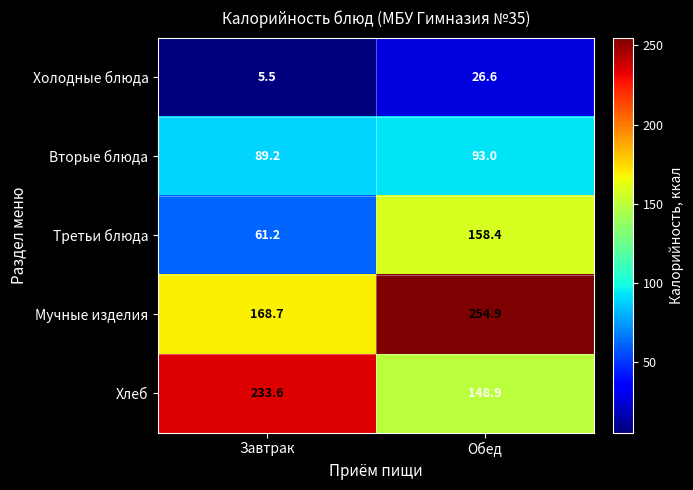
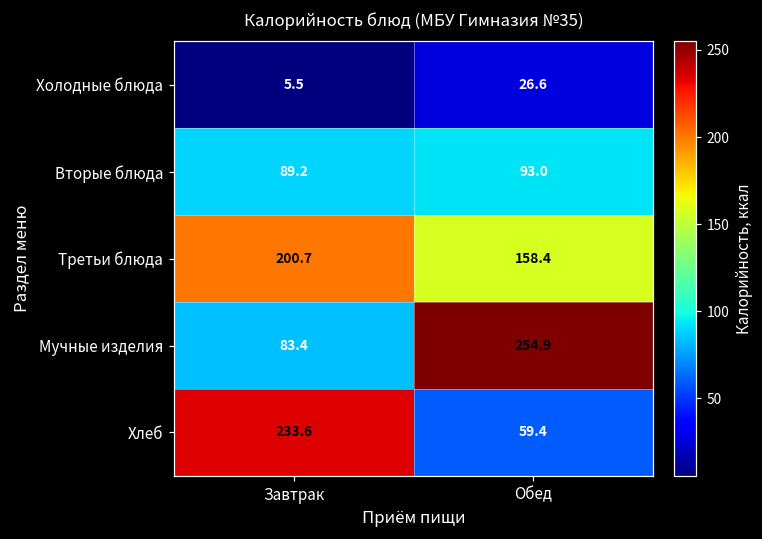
  {
    "Холодные блюда": {
      "Завтрак": 5.5,
      "Обед": 26.6
    },
    "Вторые блюда": {
      "Завтрак": 89.2,
      "Обед": 93.0
    },
    "Третьи блюда": {
-     "Завтрак": 61.2,
+     "Завтрак": 200.7,
      "Обед": 158.4
    },
    "Мучные изделия": {
-     "Завтрак": 168.7,
+     "Завтрак": 83.4,
      "Обед": 254.9
    },
    "Хлеб": {
      "Завтрак": 233.6,
-     "Обед": 148.9
+     "Обед": 59.4
    }
  }
